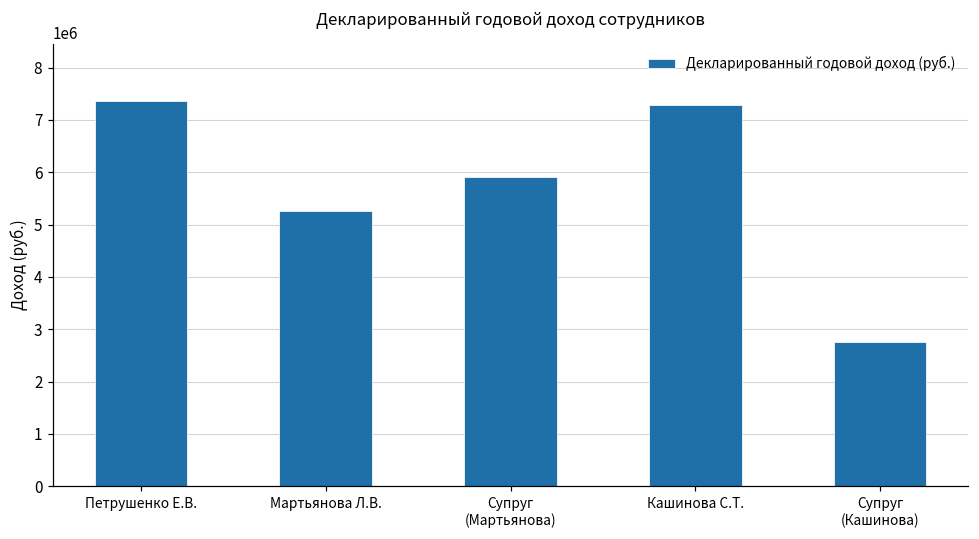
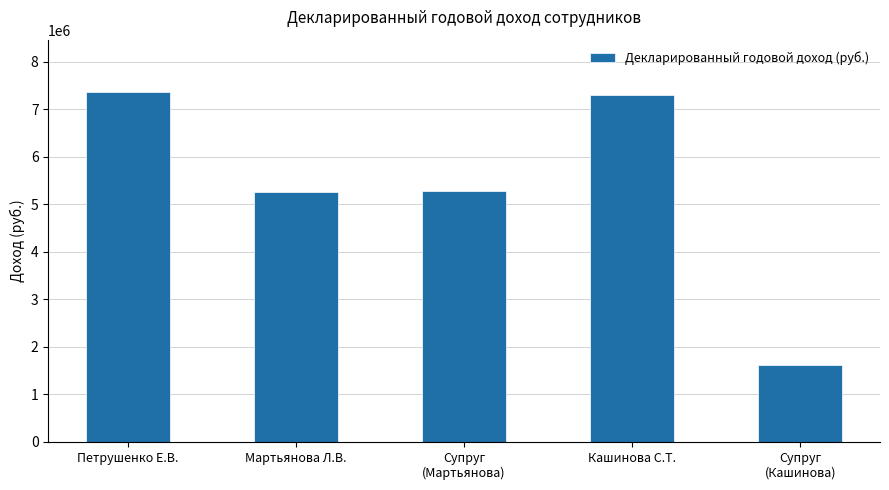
  {
    "Петрушенко Е.В.": 7400000,
    "Мартьянова Л.В.": 5300000,
-   "Супруг (Мартьянова)": 5900000,
+   "Супруг (Мартьянова)": 5300000,
    "Кашинова С.Т.": 7300000,
-   "Супруг (Кашинова)": 2800000
+   "Супруг (Кашинова)": 1600000
  }
